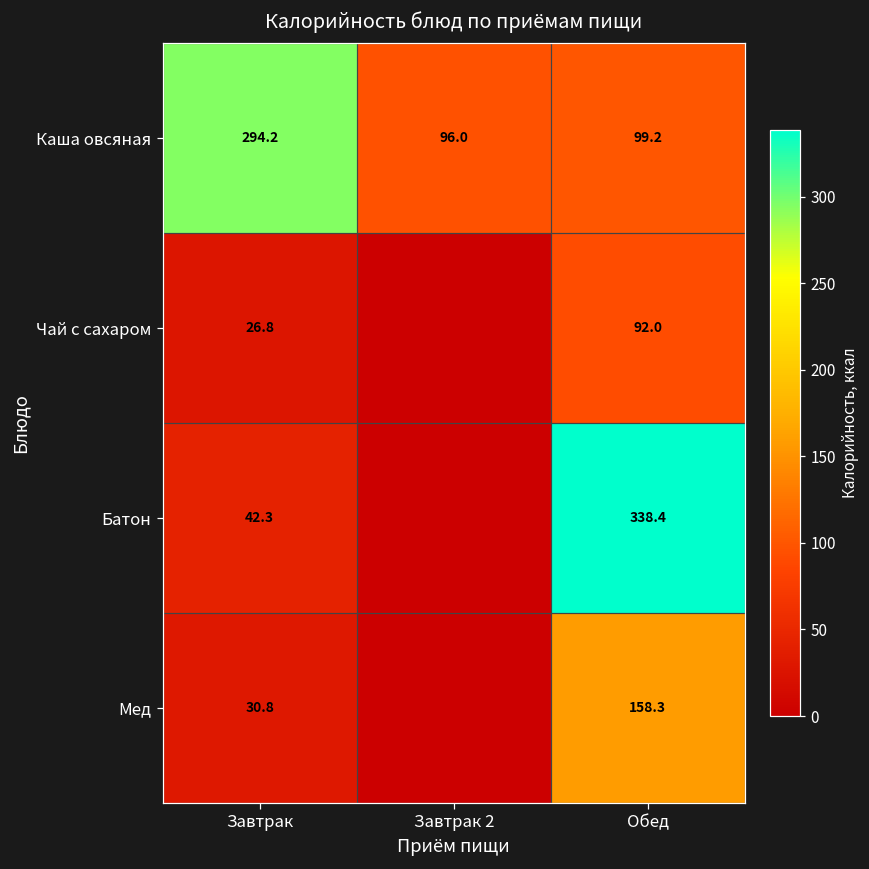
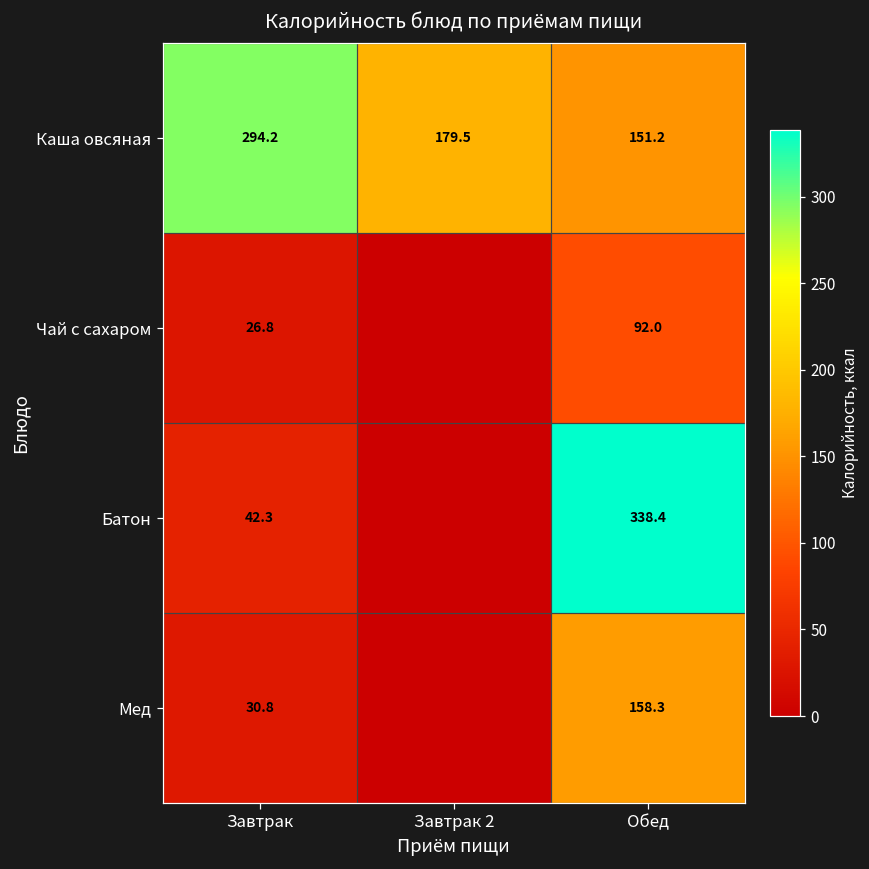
  {
    "Каша овсяная": {
      "Завтрак": 294.2,
-     "Завтрак 2": 96.0,
-     "Обед": 99.2
+     "Завтрак 2": 179.5,
+     "Обед": 151.2
    },
    "Чай с сахаром": {
      "Завтрак": 26.8,
      "Обед": 92.0
    },
    "Батон": {
      "Завтрак": 42.3,
      "Обед": 338.4
    },
    "Мед": {
      "Завтрак": 30.8,
      "Обед": 158.3
    }
  }
